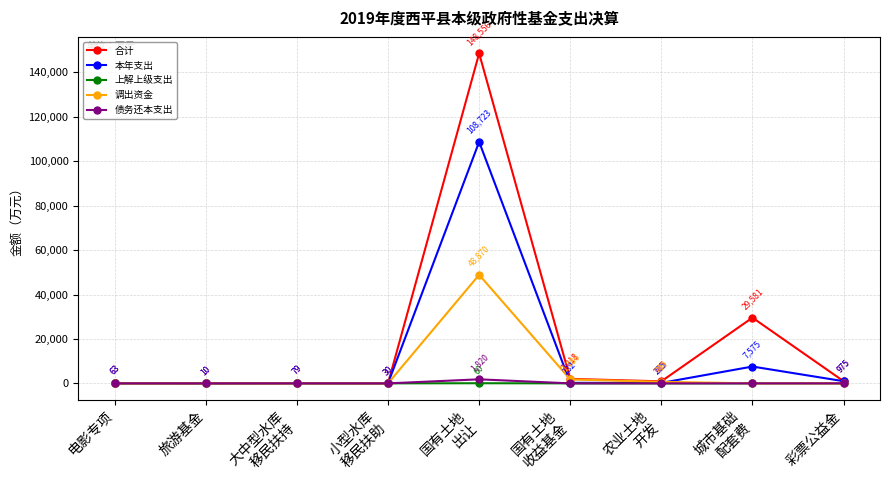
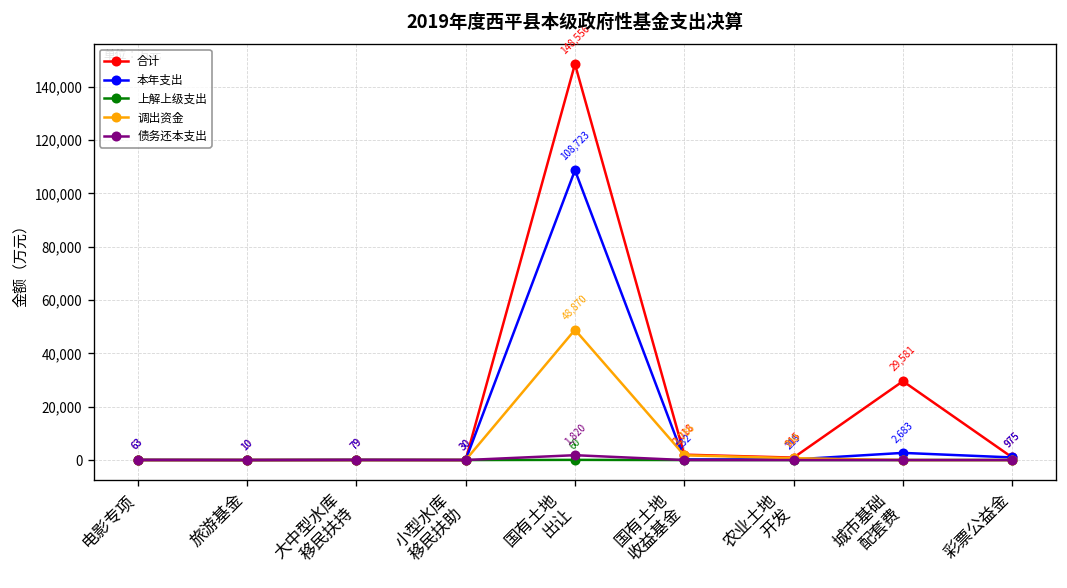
  {
    "合计": {
      "国有土地 出让": "148,556",
      "城市基础 配套费": "29,581"
    },
    "本年支出": {
      "国有土地 出让": "108,723",
-     "城市基础 配套费": "7,575"
+     "城市基础 配套费": "2,683"
    },
    "调出资金": {
      "国有土地 出让": "48,870"
    }
  }
